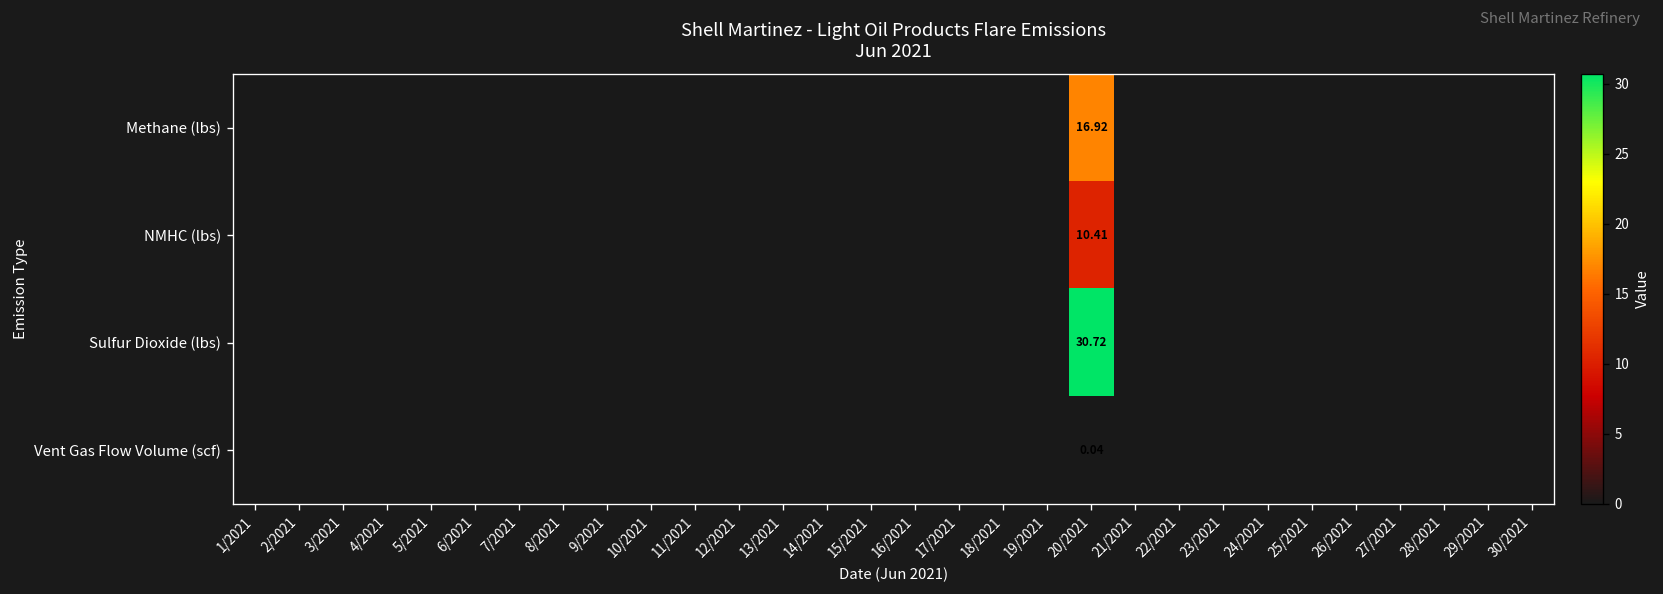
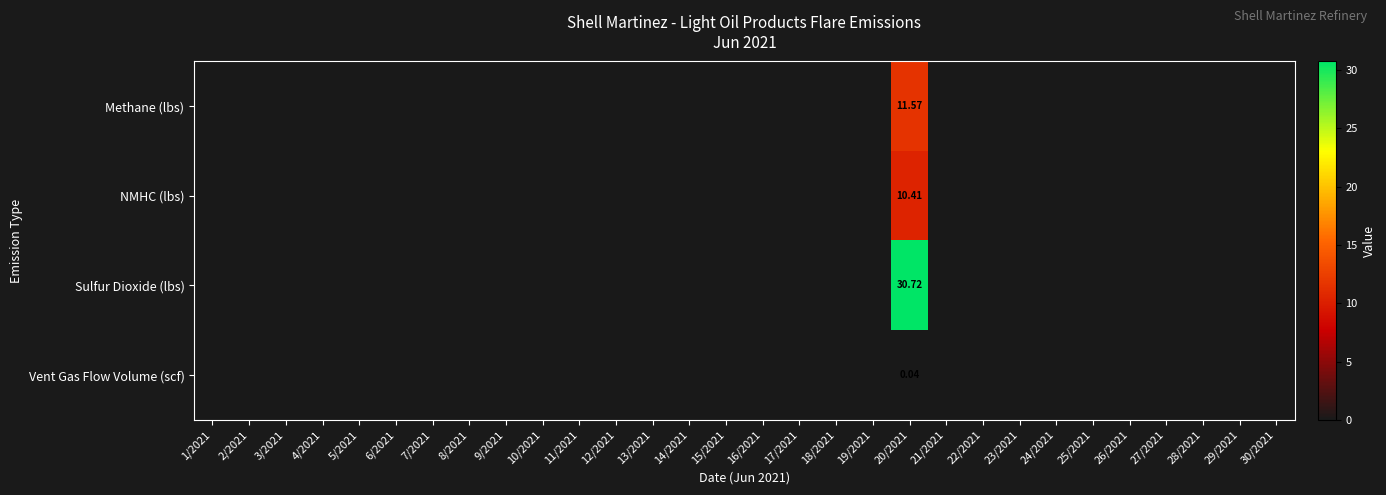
  {
    "Methane (lbs)": {
-     "20/2021": 16.92
+     "20/2021": 11.57
    },
    "NMHC (lbs)": {
      "20/2021": 10.41
    },
    "Sulfur Dioxide (lbs)": {
      "20/2021": 30.72
    }
  }
